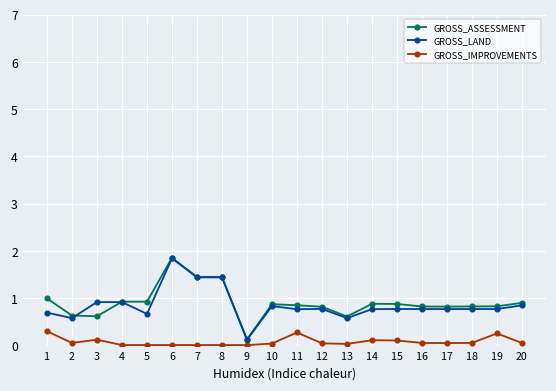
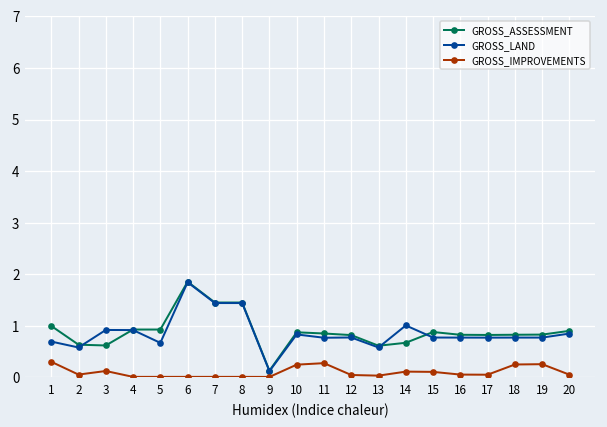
  {
    "GROSS_ASSESSMENT": {
      "1": 1.0,
      "3": 0.6,
      "5": 0.9,
      "11": 0.9,
-     "14": 0.9,
+     "14": 0.7,
      "15": 0.9
    },
    "GROSS_LAND": {
      "1": 0.7,
      "3": 0.9,
      "5": 0.7,
      "11": 0.8,
-     "14": 0.8,
+     "14": 1.0,
      "15": 0.8
    },
    "GROSS_IMPROVEMENTS": {
      "1": 0.3,
      "2": 0.1,
      "3": 0.1,
      "4": 0.0,
      "5": 0.0,
      "6": 0.0,
      "7": 0.0,
      "8": 0.0,
      "9": 0.0,
-     "10": 0.0,
+     "10": 0.2,
      "11": 0.3,
      "12": 0.0,
      "13": 0.0,
      "14": 0.1,
      "15": 0.1,
      "16": 0.1,
      "17": 0.1,
-     "18": 0.1,
+     "18": 0.3,
      "19": 0.3,
      "20": 0.1
    }
  }
